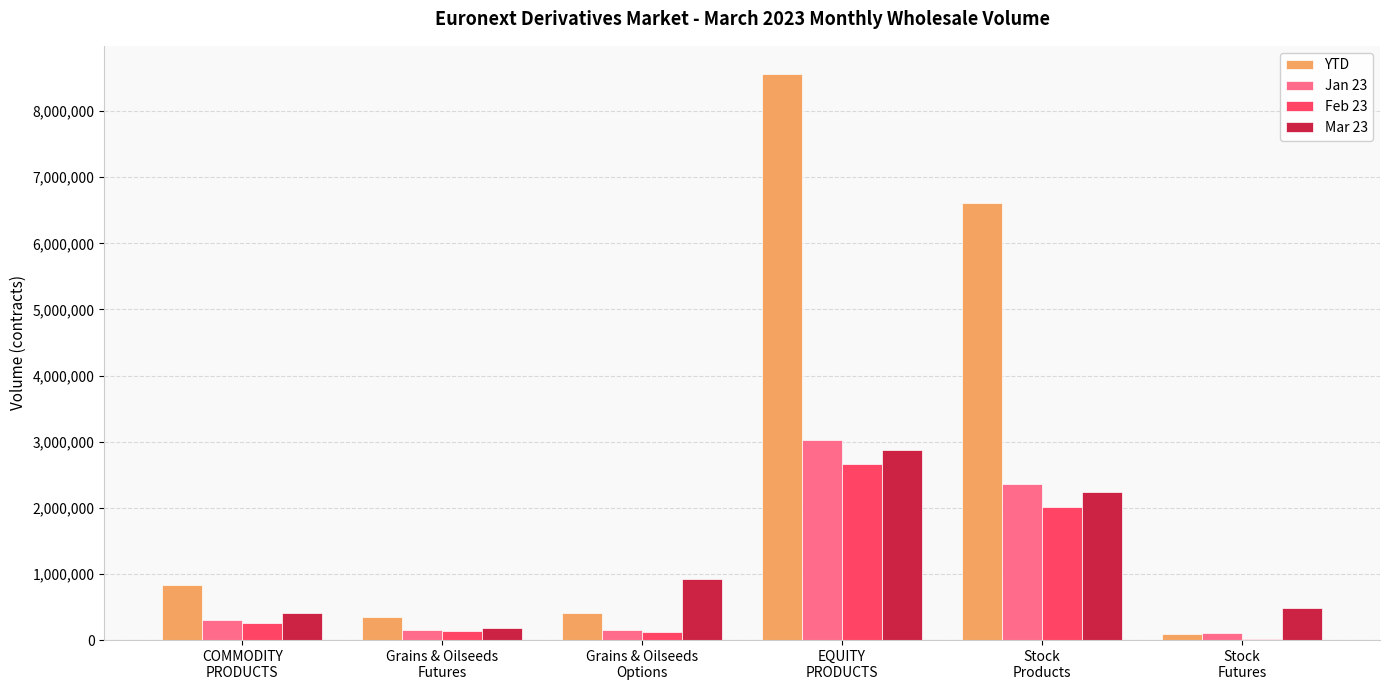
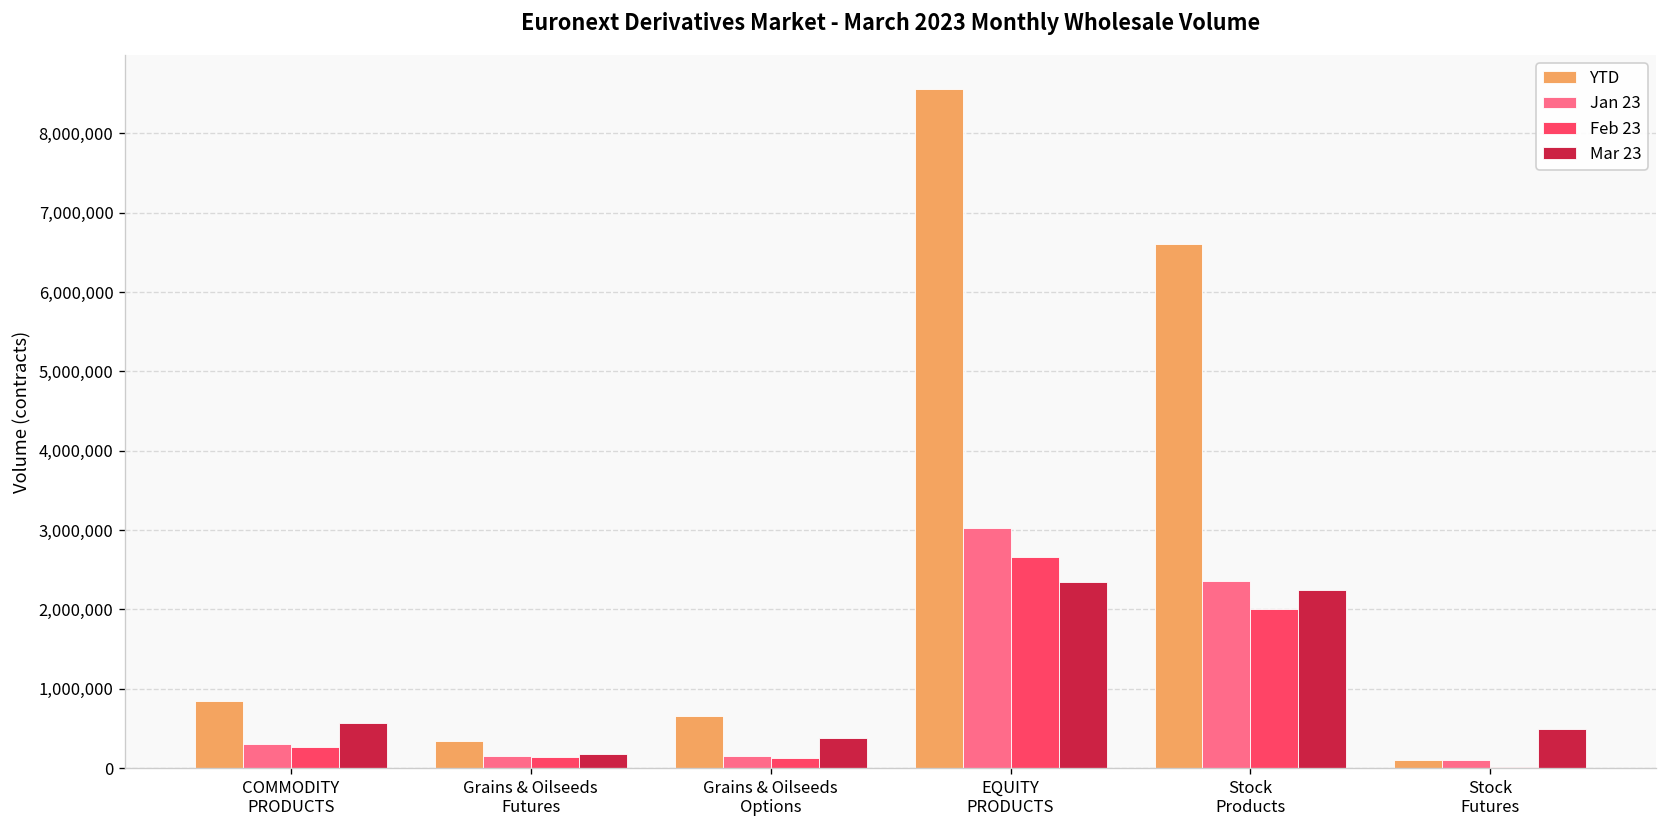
  {
    "YTD": {
      "COMMODITY PRODUCTS": "800,000",
      "Grains & Oilseeds Futures": "300,000",
-     "Grains & Oilseeds Options": "400,000",
+     "Grains & Oilseeds Options": "700,000",
      "EQUITY PRODUCTS": "8,600,000",
      "Stock Products": "6,600,000",
      "Stock Futures": "100,000"
    },
    "Mar 23": {
-     "COMMODITY PRODUCTS": "400,000",
+     "COMMODITY PRODUCTS": "600,000",
      "Grains & Oilseeds Futures": "200,000",
-     "Grains & Oilseeds Options": "900,000",
-     "EQUITY PRODUCTS": "2,900,000",
+     "Grains & Oilseeds Options": "400,000",
+     "EQUITY PRODUCTS": "2,300,000",
      "Stock Products": "2,200,000",
      "Stock Futures": "500,000"
    }
  }
